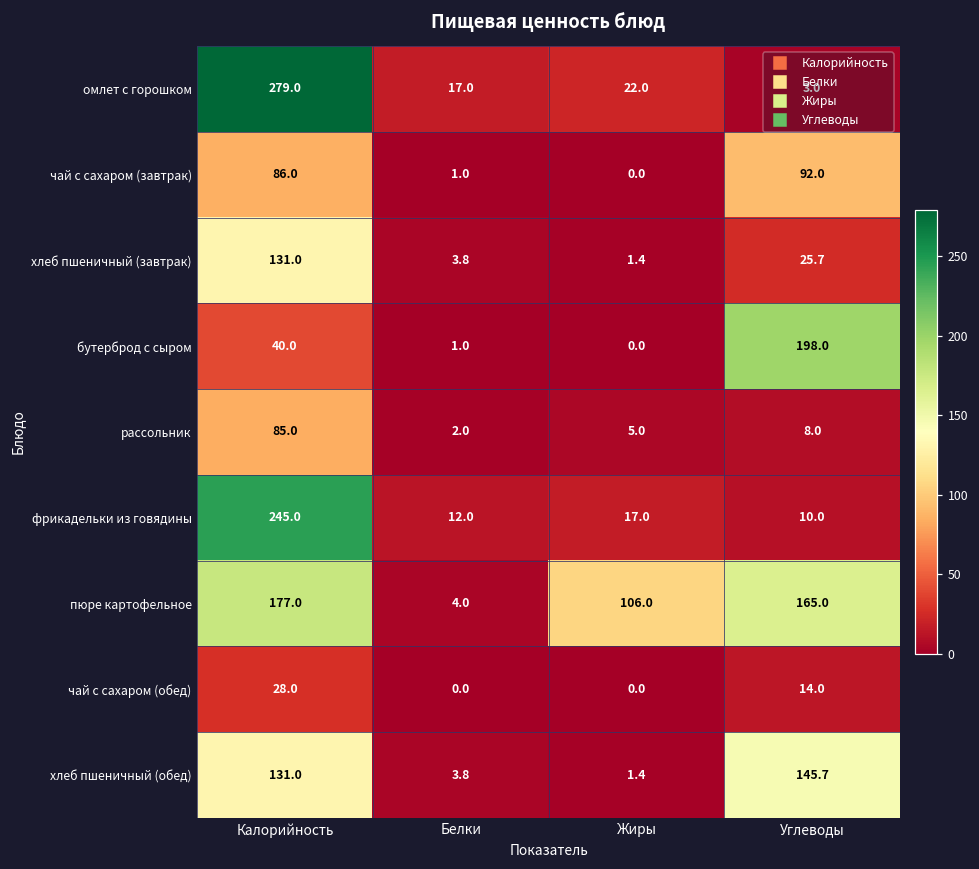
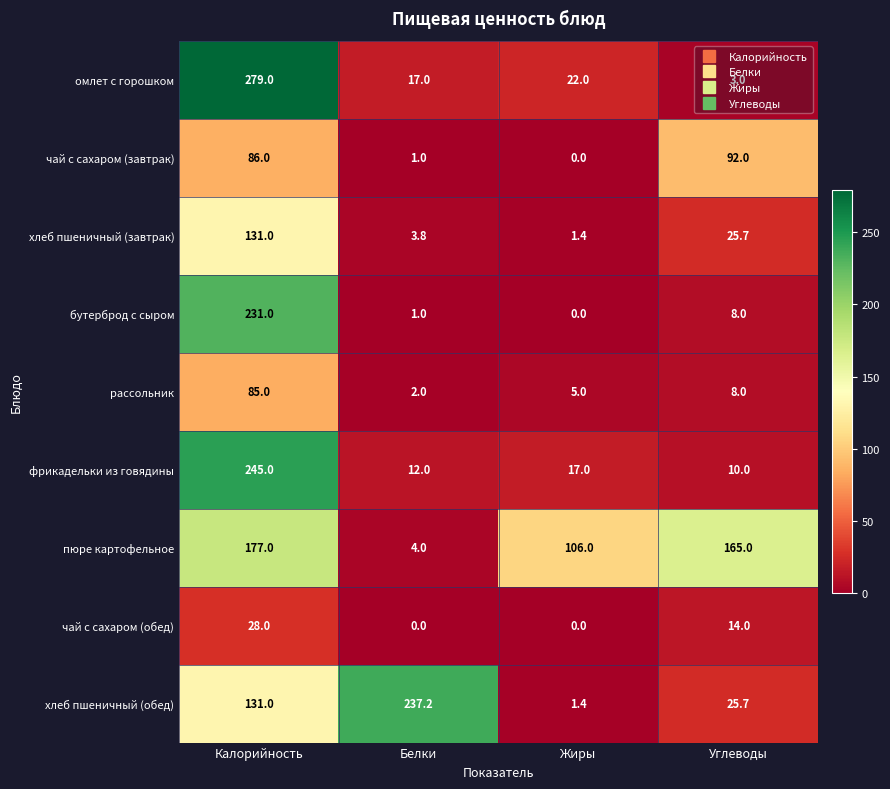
  {
    "омлет с горошком": {
      "Калорийность": 279.0,
      "Белки": 17.0,
      "Жиры": 22.0
    },
    "чай с сахаром (завтрак)": {
      "Калорийность": 86.0,
      "Белки": 1.0,
      "Жиры": 0.0,
      "Углеводы": 92.0
    },
    "хлеб пшеничный (завтрак)": {
      "Калорийность": 131.0,
      "Белки": 3.8,
      "Жиры": 1.4,
      "Углеводы": 25.7
    },
    "бутерброд с сыром": {
-     "Калорийность": 40.0,
+     "Калорийность": 231.0,
      "Белки": 1.0,
      "Жиры": 0.0,
-     "Углеводы": 198.0
+     "Углеводы": 8.0
    },
    "рассольник": {
      "Калорийность": 85.0,
      "Белки": 2.0,
      "Жиры": 5.0,
      "Углеводы": 8.0
    },
    "фрикадельки из говядины": {
      "Калорийность": 245.0,
      "Белки": 12.0,
      "Жиры": 17.0,
      "Углеводы": 10.0
    },
    "пюре картофельное": {
      "Калорийность": 177.0,
      "Белки": 4.0,
      "Жиры": 106.0,
      "Углеводы": 165.0
    },
    "чай с сахаром (обед)": {
      "Калорийность": 28.0,
      "Белки": 0.0,
      "Жиры": 0.0,
      "Углеводы": 14.0
    },
    "хлеб пшеничный (обед)": {
      "Калорийность": 131.0,
-     "Белки": 3.8,
+     "Белки": 237.2,
      "Жиры": 1.4,
-     "Углеводы": 145.7
+     "Углеводы": 25.7
    }
  }
